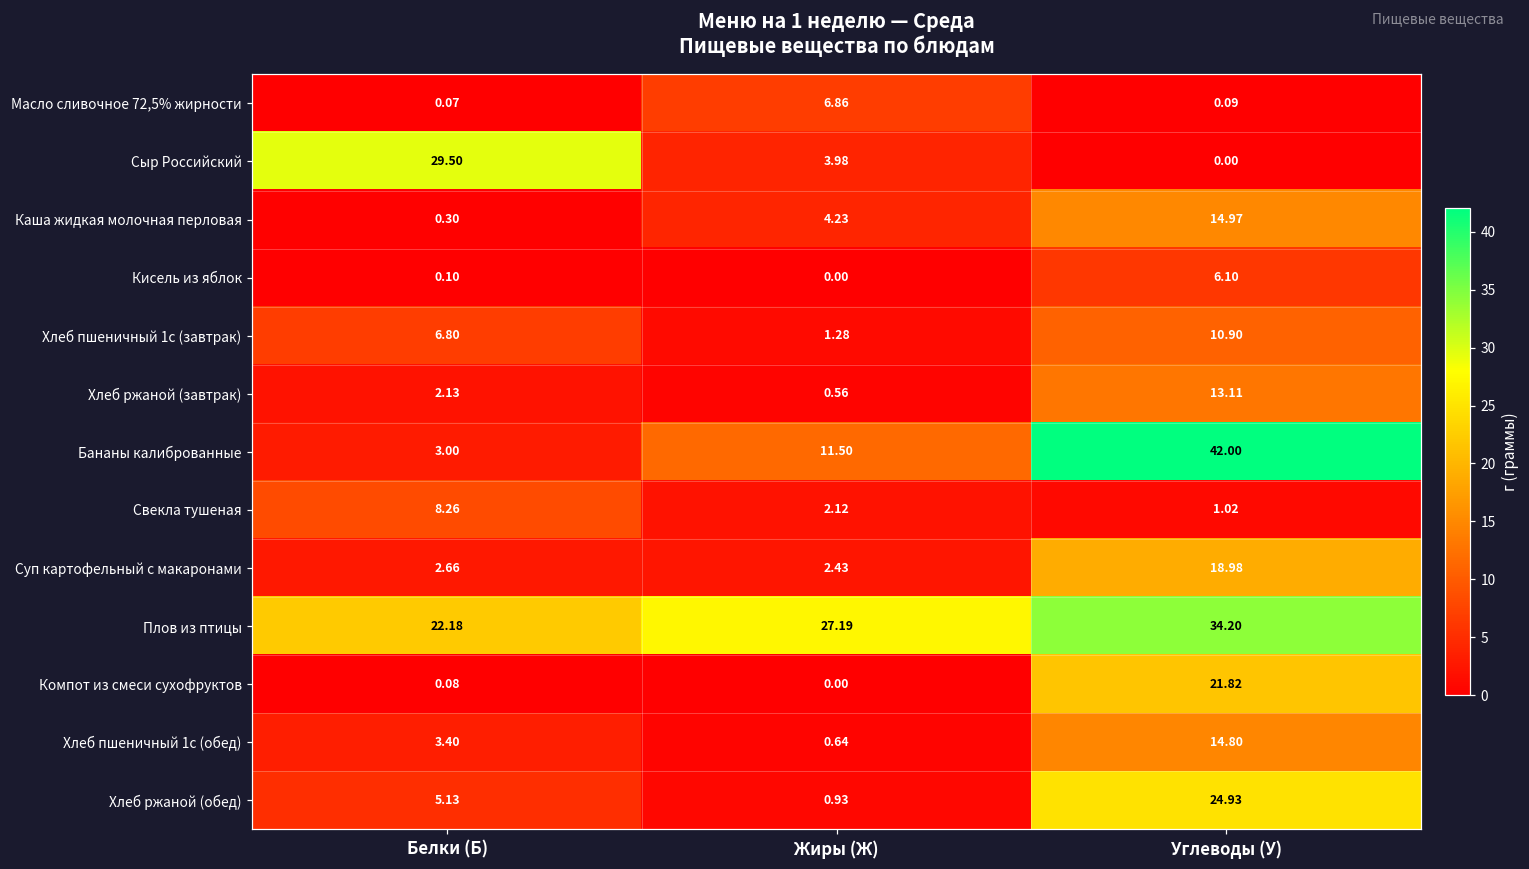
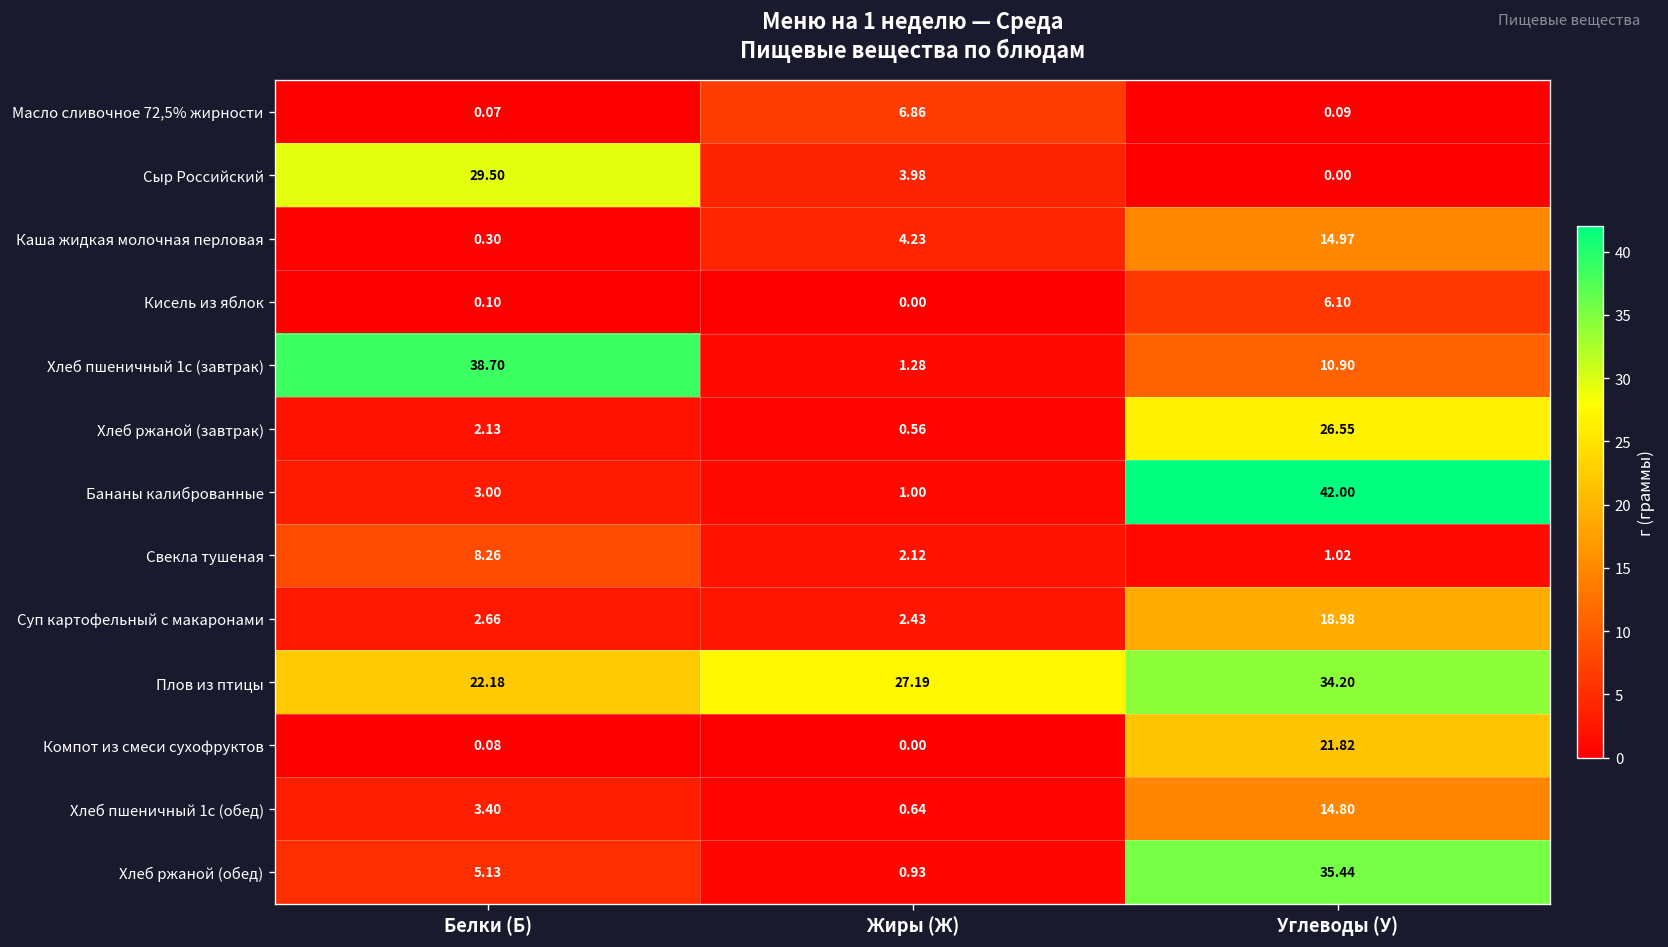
  {
    "Масло сливочное 72,5% жирности": {
      "Белки (Б)": 0.07,
      "Жиры (Ж)": 6.86,
      "Углеводы (У)": 0.09
    },
    "Сыр Российский": {
      "Белки (Б)": 29.50,
      "Жиры (Ж)": 3.98,
      "Углеводы (У)": 0.00
    },
    "Каша жидкая молочная перловая": {
      "Белки (Б)": 0.30,
      "Жиры (Ж)": 4.23,
      "Углеводы (У)": 14.97
    },
    "Кисель из яблок": {
      "Белки (Б)": 0.10,
      "Жиры (Ж)": 0.00,
      "Углеводы (У)": 6.10
    },
    "Хлеб пшеничный 1с (завтрак)": {
-     "Белки (Б)": 6.80,
+     "Белки (Б)": 38.70,
      "Жиры (Ж)": 1.28,
      "Углеводы (У)": 10.90
    },
    "Хлеб ржаной (завтрак)": {
      "Белки (Б)": 2.13,
      "Жиры (Ж)": 0.56,
-     "Углеводы (У)": 13.11
+     "Углеводы (У)": 26.55
    },
    "Бананы калиброванные": {
      "Белки (Б)": 3.00,
-     "Жиры (Ж)": 11.50,
+     "Жиры (Ж)": 1.00,
      "Углеводы (У)": 42.00
    },
    "Свекла тушеная": {
      "Белки (Б)": 8.26,
      "Жиры (Ж)": 2.12,
      "Углеводы (У)": 1.02
    },
    "Суп картофельный с макаронами": {
      "Белки (Б)": 2.66,
      "Жиры (Ж)": 2.43,
      "Углеводы (У)": 18.98
    },
    "Плов из птицы": {
      "Белки (Б)": 22.18,
      "Жиры (Ж)": 27.19,
      "Углеводы (У)": 34.20
    },
    "Компот из смеси сухофруктов": {
      "Белки (Б)": 0.08,
      "Жиры (Ж)": 0.00,
      "Углеводы (У)": 21.82
    },
    "Хлеб пшеничный 1с (обед)": {
      "Белки (Б)": 3.40,
      "Жиры (Ж)": 0.64,
      "Углеводы (У)": 14.80
    },
    "Хлеб ржаной (обед)": {
      "Белки (Б)": 5.13,
      "Жиры (Ж)": 0.93,
-     "Углеводы (У)": 24.93
+     "Углеводы (У)": 35.44
    }
  }
